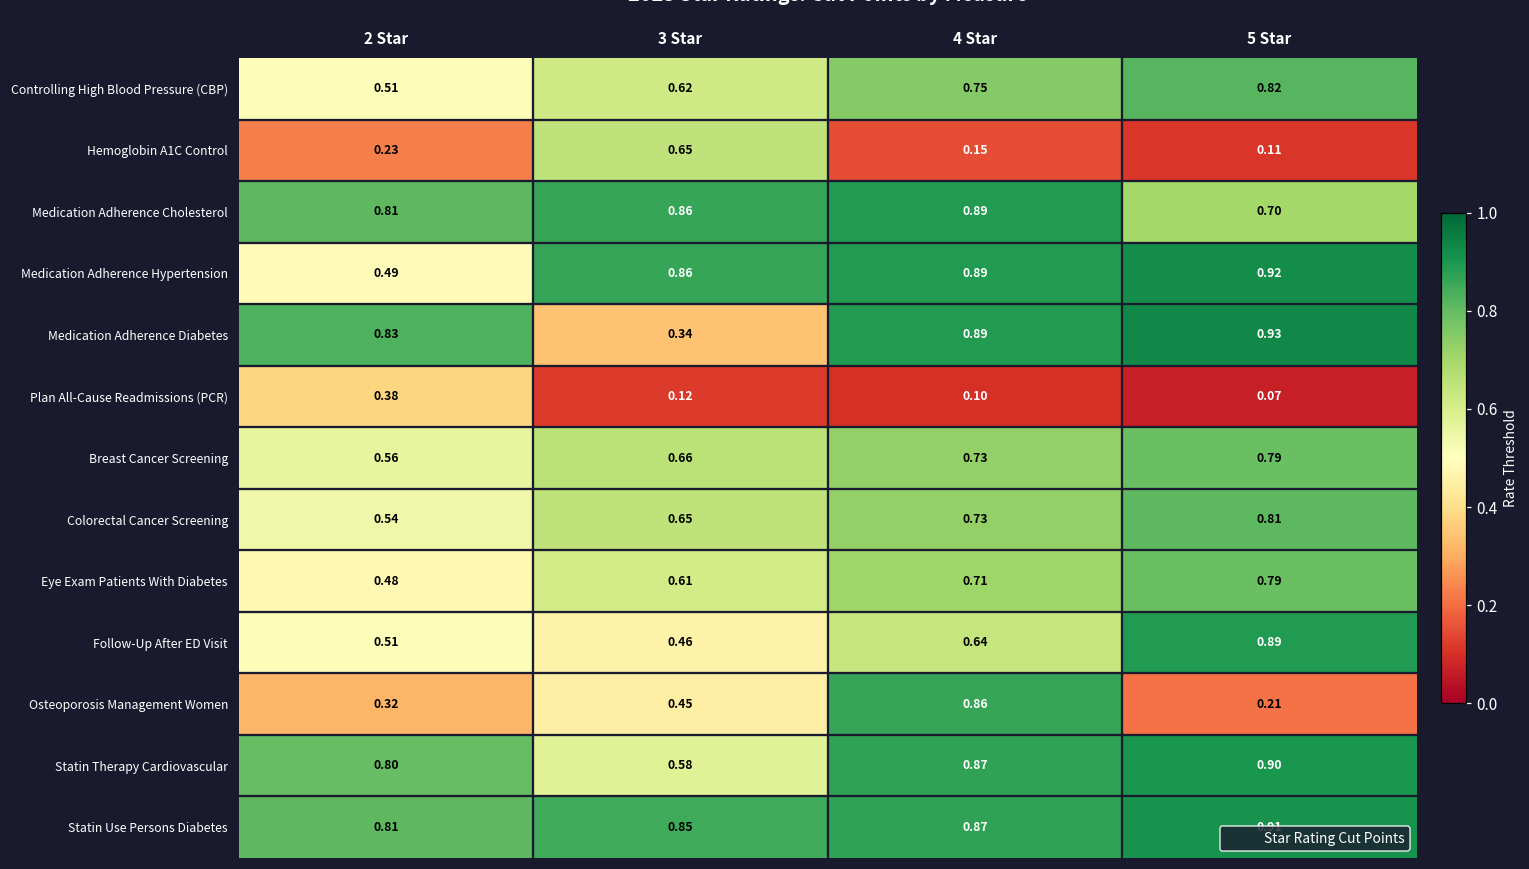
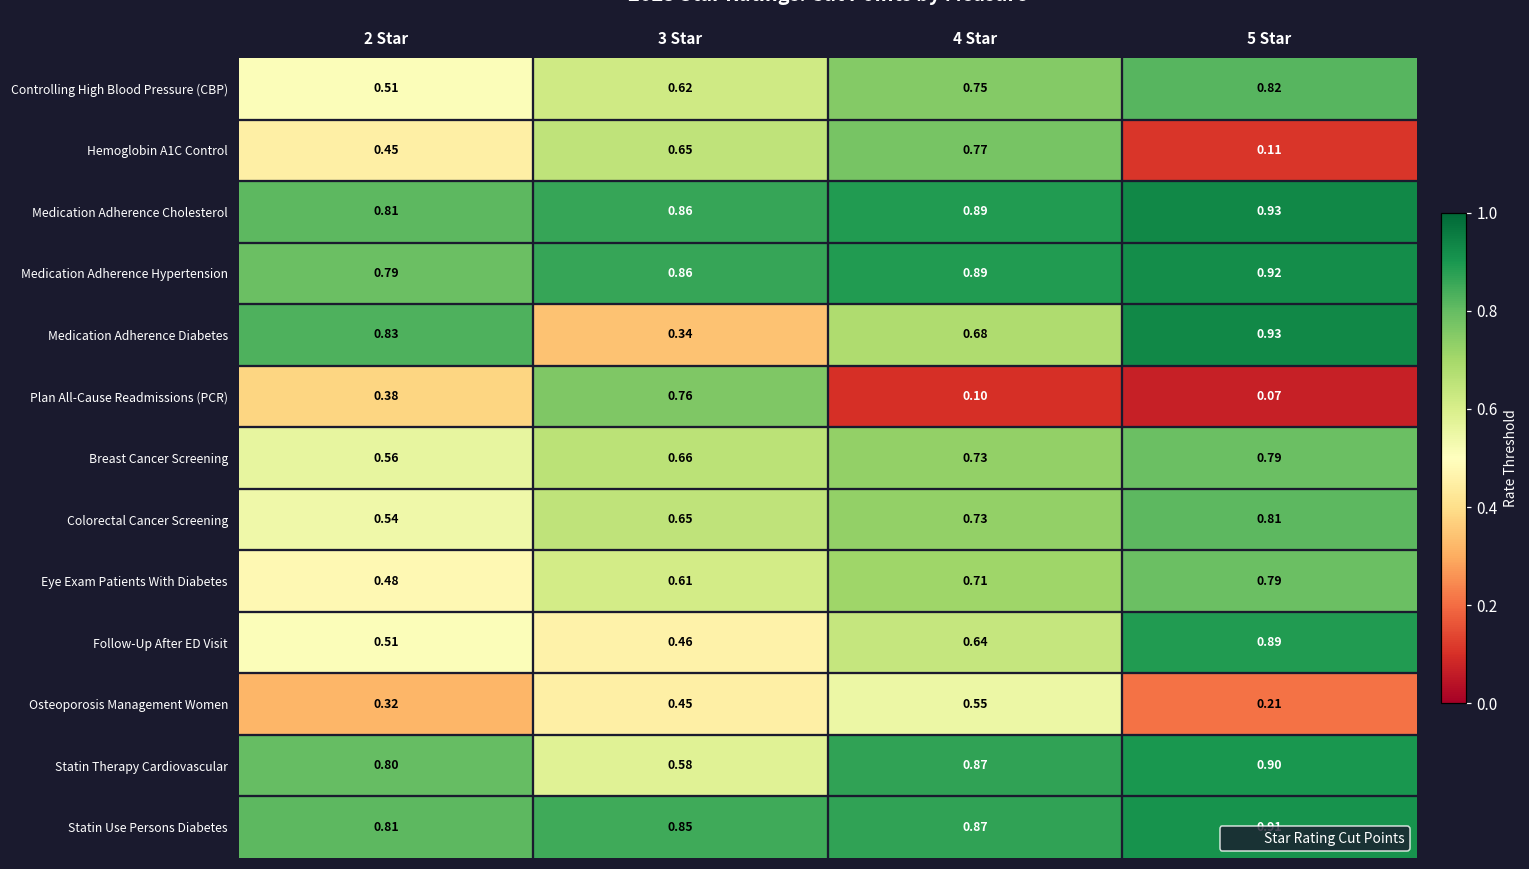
  {
    "Controlling High Blood Pressure (CBP)": {
      "2 Star": 0.51,
      "3 Star": 0.62,
      "4 Star": 0.75,
      "5 Star": 0.82
    },
    "Hemoglobin A1C Control": {
-     "2 Star": 0.23,
+     "2 Star": 0.45,
      "3 Star": 0.65,
-     "4 Star": 0.15,
+     "4 Star": 0.77,
      "5 Star": 0.11
    },
    "Medication Adherence Cholesterol": {
      "2 Star": 0.81,
      "3 Star": 0.86,
      "4 Star": 0.89,
-     "5 Star": 0.70
+     "5 Star": 0.93
    },
    "Medication Adherence Hypertension": {
-     "2 Star": 0.49,
+     "2 Star": 0.79,
      "3 Star": 0.86,
      "4 Star": 0.89,
      "5 Star": 0.92
    },
    "Medication Adherence Diabetes": {
      "2 Star": 0.83,
      "3 Star": 0.34,
-     "4 Star": 0.89,
+     "4 Star": 0.68,
      "5 Star": 0.93
    },
    "Plan All-Cause Readmissions (PCR)": {
      "2 Star": 0.38,
-     "3 Star": 0.12,
+     "3 Star": 0.76,
      "4 Star": 0.10,
      "5 Star": 0.07
    },
    "Breast Cancer Screening": {
      "2 Star": 0.56,
      "3 Star": 0.66,
      "4 Star": 0.73,
      "5 Star": 0.79
    },
    "Colorectal Cancer Screening": {
      "2 Star": 0.54,
      "3 Star": 0.65,
      "4 Star": 0.73,
      "5 Star": 0.81
    },
    "Eye Exam Patients With Diabetes": {
      "2 Star": 0.48,
      "3 Star": 0.61,
      "4 Star": 0.71,
      "5 Star": 0.79
    },
    "Follow-Up After ED Visit": {
      "2 Star": 0.51,
      "3 Star": 0.46,
      "4 Star": 0.64,
      "5 Star": 0.89
    },
    "Osteoporosis Management Women": {
      "2 Star": 0.32,
      "3 Star": 0.45,
-     "4 Star": 0.86,
+     "4 Star": 0.55,
      "5 Star": 0.21
    },
    "Statin Therapy Cardiovascular": {
      "2 Star": 0.80,
      "3 Star": 0.58,
      "4 Star": 0.87,
      "5 Star": 0.90
    },
    "Statin Use Persons Diabetes": {
      "2 Star": 0.81,
      "3 Star": 0.85,
      "4 Star": 0.87
    }
  }
